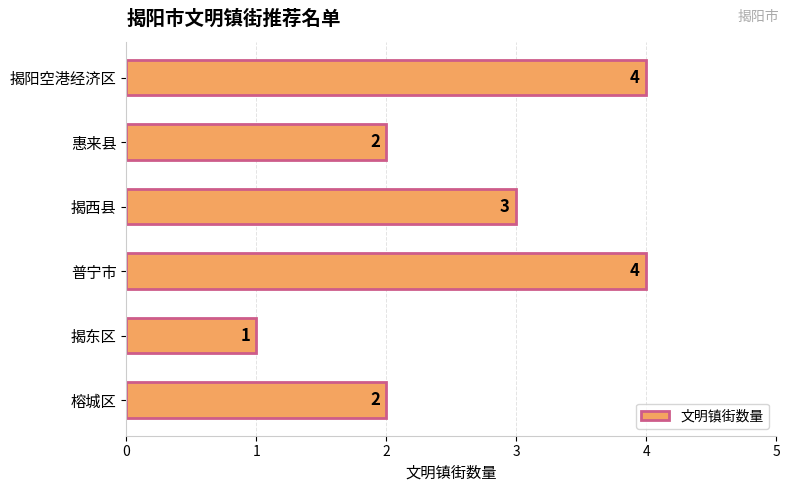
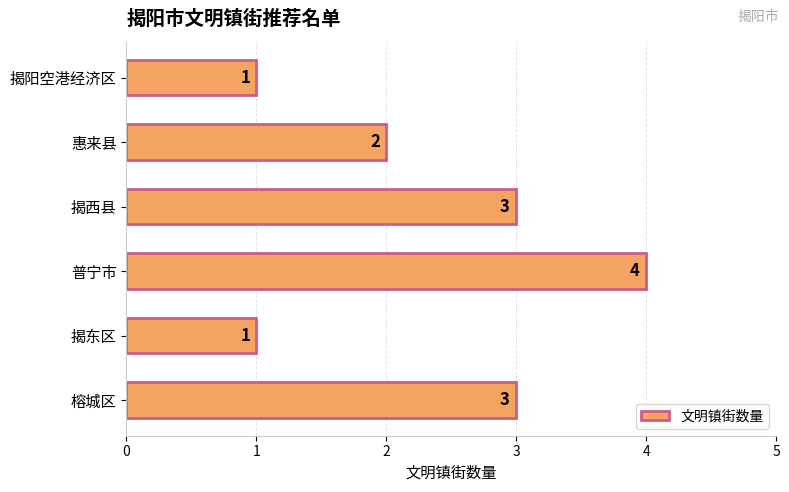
  {
-   "揭阳空港经济区": 4,
+   "揭阳空港经济区": 1,
    "惠来县": 2,
    "揭西县": 3,
    "普宁市": 4,
    "揭东区": 1,
-   "榕城区": 2
+   "榕城区": 3
  }
